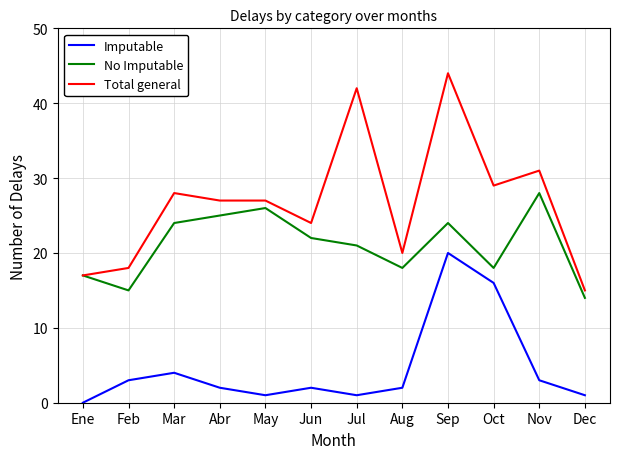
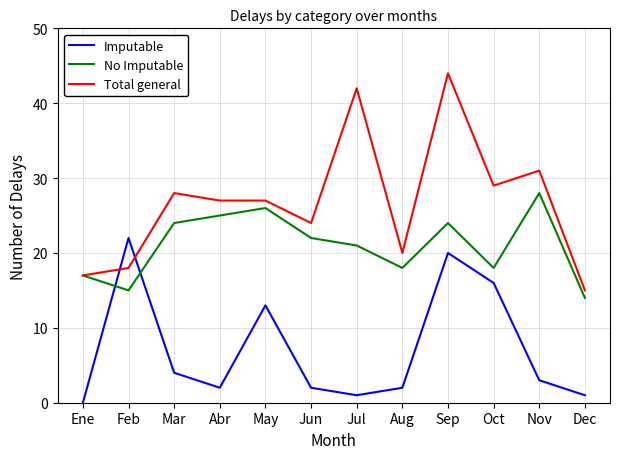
  {
    "Imputable": {
      "Ene": 0,
-     "Feb": 3,
+     "Feb": 22,
      "Mar": 4,
      "Abr": 2,
-     "May": 1,
+     "May": 13,
      "Jun": 2,
      "Jul": 1,
      "Aug": 2,
      "Sep": 20,
      "Oct": 16,
      "Nov": 3,
      "Dec": 1
    },
    "No Imputable": {
      "Feb": 15,
      "Mar": 24,
      "Abr": 25,
      "May": 26,
      "Jun": 22,
      "Jul": 21,
      "Aug": 18,
      "Sep": 24,
      "Oct": 18,
      "Nov": 28,
      "Dec": 14
    },
    "Total general": {
      "Feb": 18,
      "Mar": 28,
      "Abr": 27,
      "May": 27,
      "Jun": 24,
      "Jul": 42,
      "Aug": 20,
      "Sep": 44,
      "Oct": 29,
      "Nov": 31,
      "Dec": 15
    }
  }
